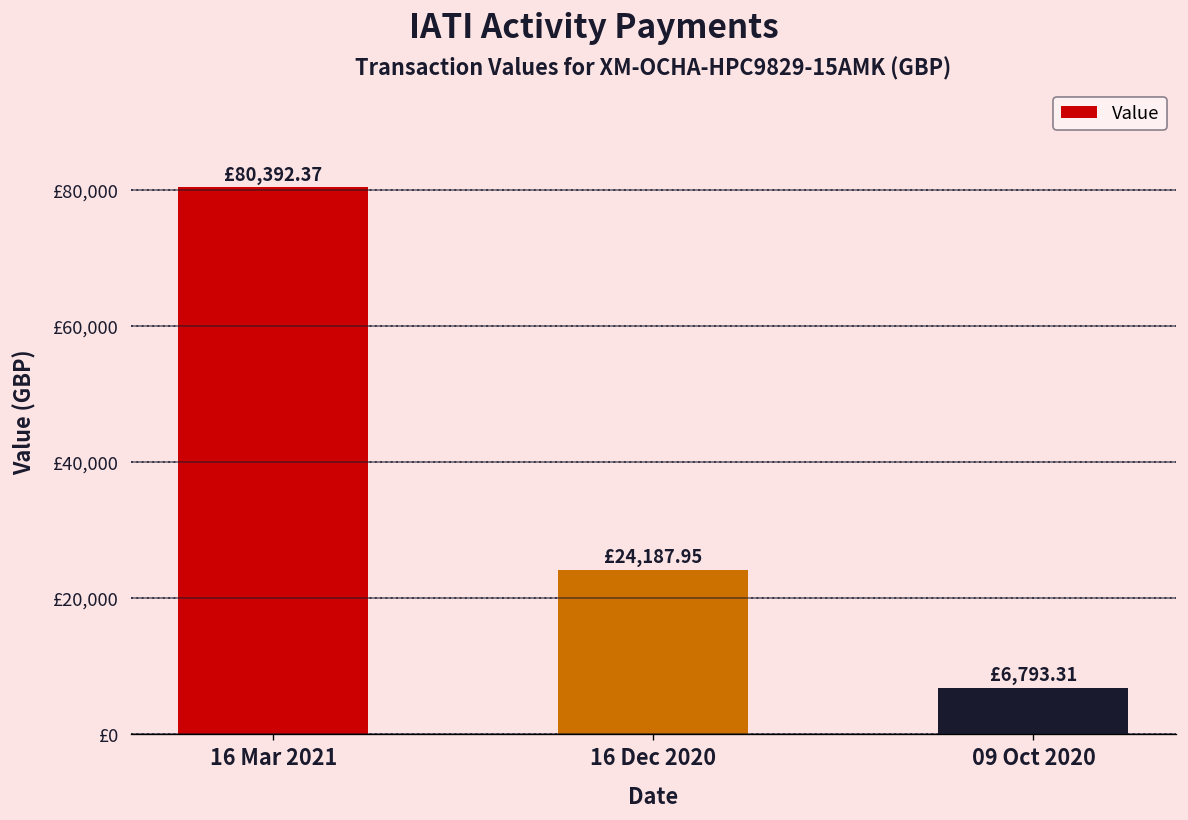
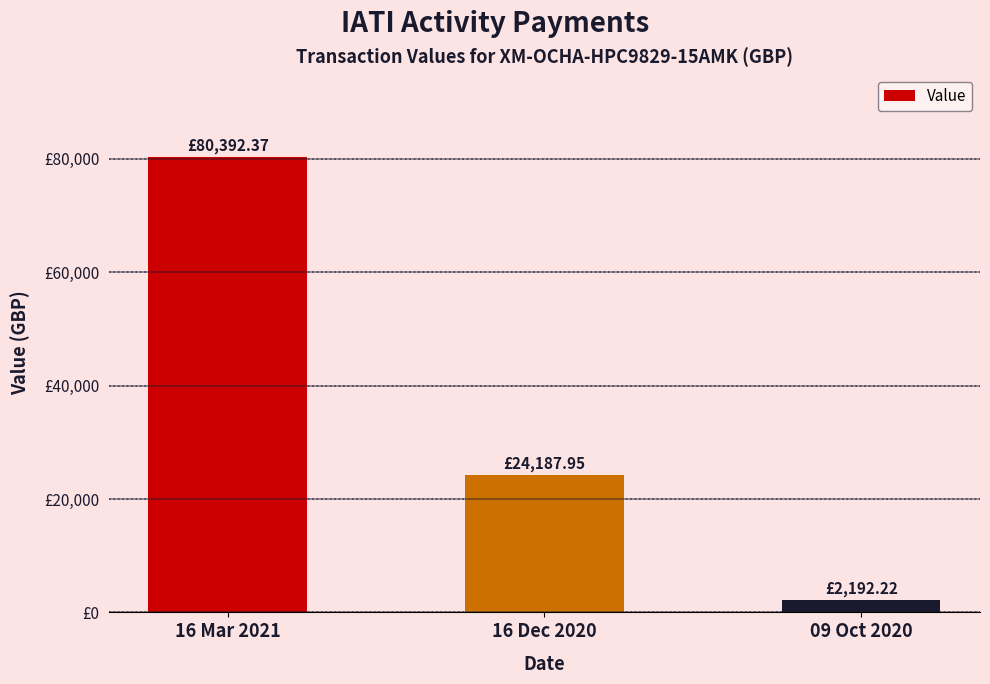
  {
    "16 Mar 2021": "£80,392.37",
    "16 Dec 2020": "£24,187.95",
-   "09 Oct 2020": "£6,793.31"
+   "09 Oct 2020": "£2,192.22"
  }
